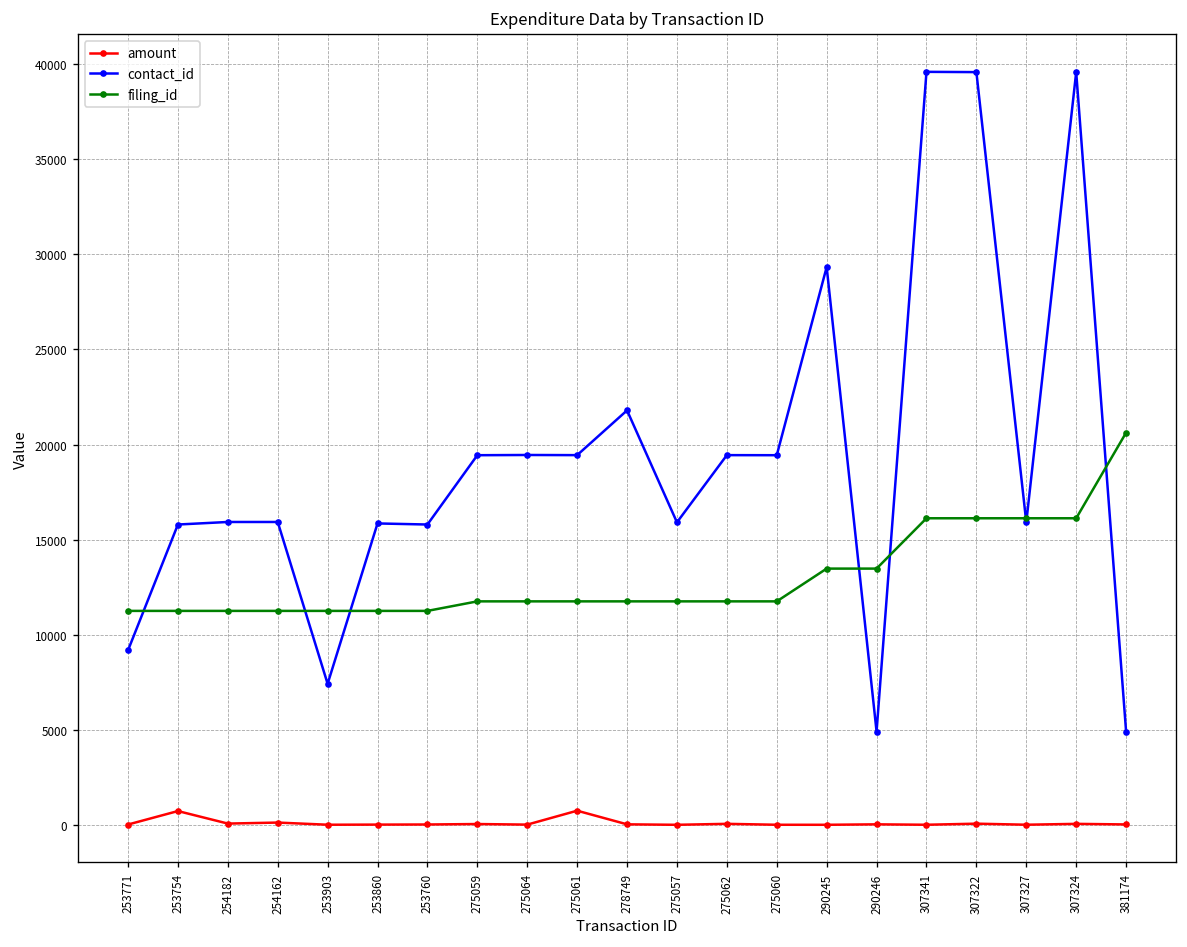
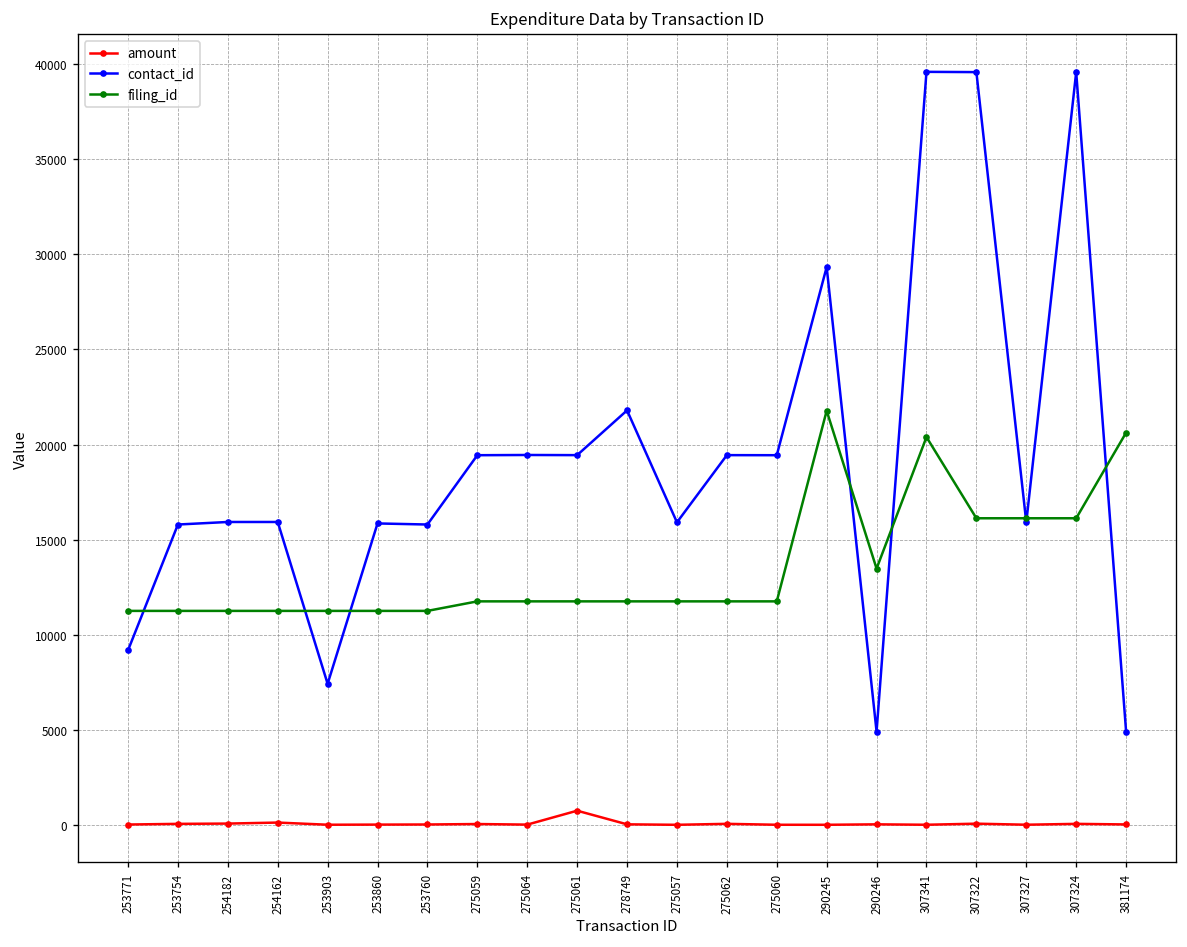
  {
    "amount": {
      "253771": 0,
-     "253754": 700,
+     "253754": 100,
      "254182": 100,
      "254162": 100,
      "253903": 0,
      "253860": 0,
      "253760": 0,
      "275059": 0,
      "275064": 0,
      "275061": 700,
      "278749": 0,
      "275057": 0,
      "275062": 100,
      "275060": 0,
      "290245": 0,
      "290246": 0,
      "307341": 0,
      "307322": 100,
      "307327": 0,
      "307324": 100,
      "381174": 0
    },
    "contact_id": {
      "253771": 9200,
      "253754": 15800,
      "254182": 15900,
      "254162": 15900,
      "253903": 7400,
      "253860": 15800,
      "253760": 15800,
      "275059": 19400,
      "275064": 19400,
      "275061": 19400,
      "278749": 21800,
      "275057": 15900,
      "275062": 19400,
      "275060": 19400,
      "290245": 29300,
      "290246": 4900,
      "307341": 39600,
      "307322": 39600,
      "307327": 15900,
      "307324": 39600,
      "381174": 4900
    },
    "filing_id": {
      "253771": 11300,
      "253754": 11300,
      "254182": 11300,
      "254162": 11300,
      "253903": 11300,
      "253860": 11300,
      "253760": 11300,
      "275059": 11800,
      "275064": 11800,
      "275061": 11800,
      "278749": 11800,
      "275057": 11800,
      "275062": 11800,
      "275060": 11800,
-     "290245": 13500,
+     "290245": 21800,
      "290246": 13500,
-     "307341": 16100,
+     "307341": 20400,
      "307322": 16100,
      "307327": 16100,
      "307324": 16100,
      "381174": 20600
    }
  }
